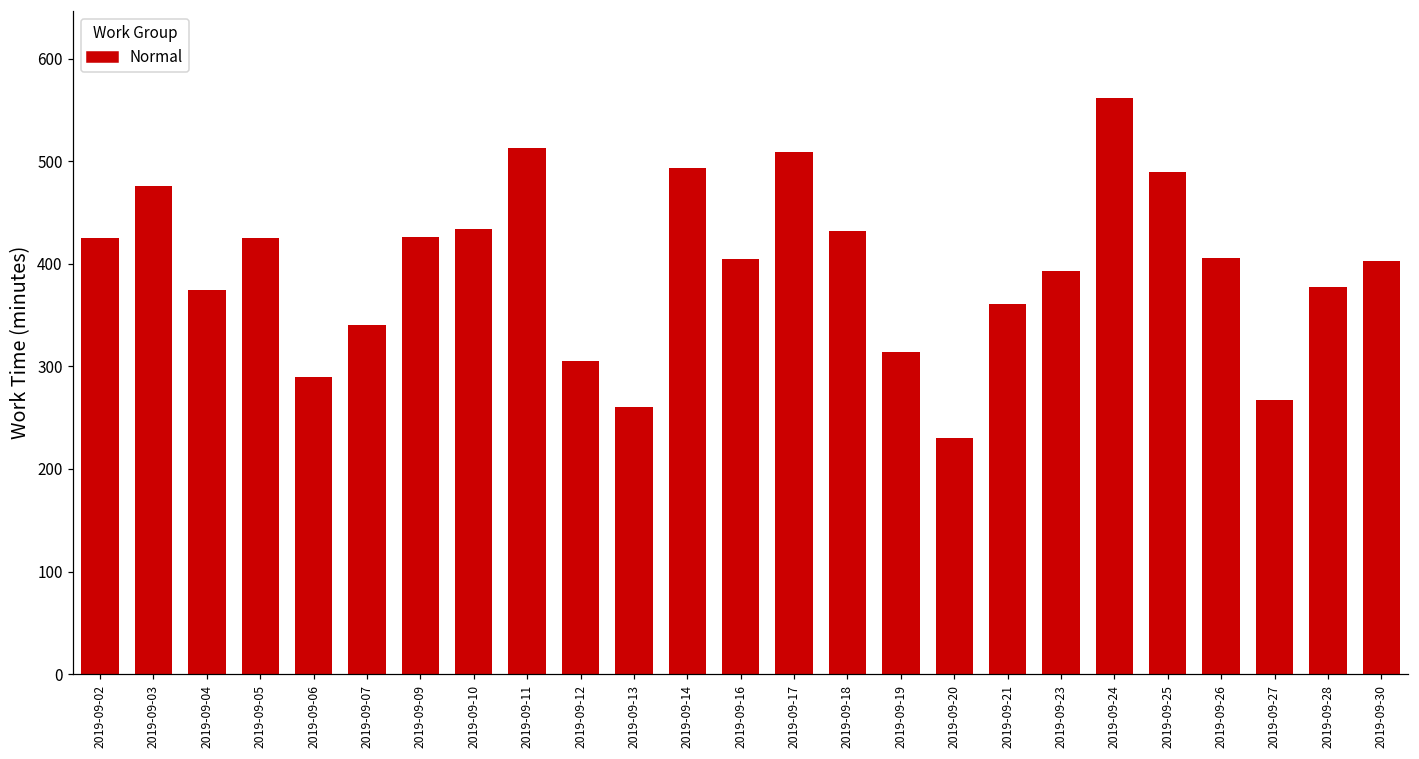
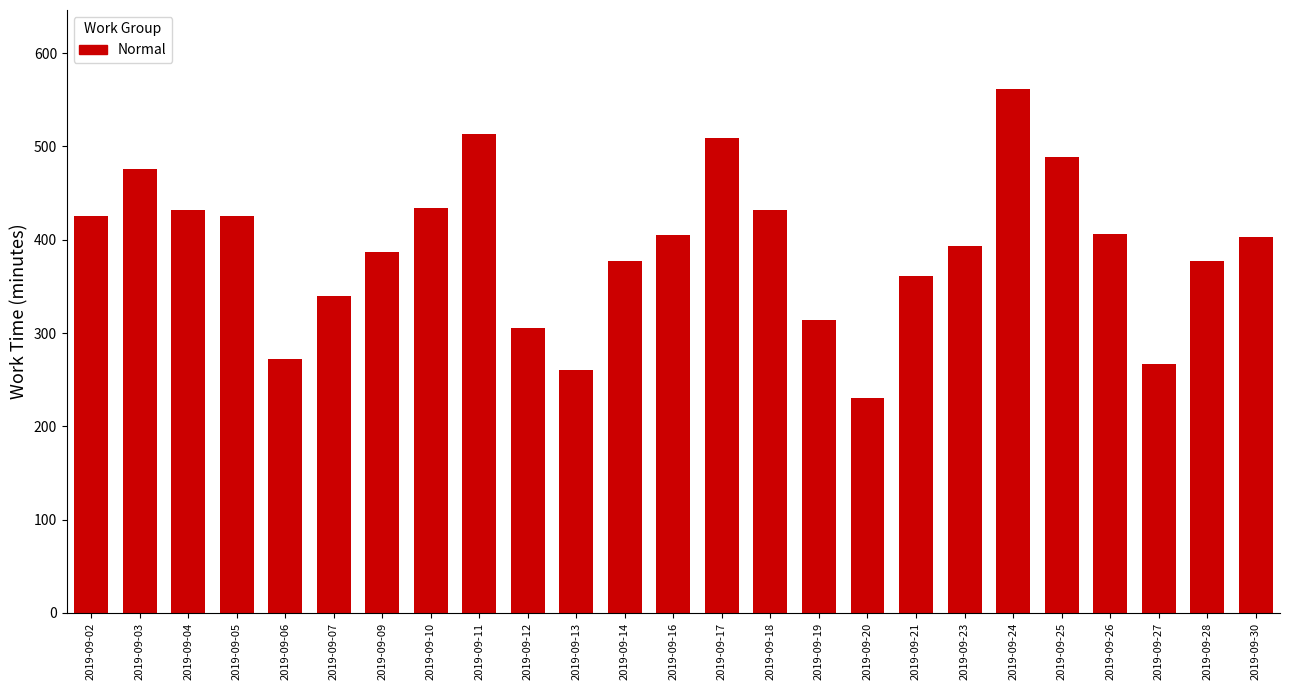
  {
    "2019-09-02": 430,
    "2019-09-03": 480,
-   "2019-09-04": 370,
+   "2019-09-04": 430,
    "2019-09-05": 430,
-   "2019-09-06": 290,
+   "2019-09-06": 270,
    "2019-09-07": 340,
-   "2019-09-09": 430,
+   "2019-09-09": 390,
    "2019-09-10": 430,
    "2019-09-11": 510,
    "2019-09-12": 310,
    "2019-09-13": 260,
-   "2019-09-14": 490,
+   "2019-09-14": 380,
    "2019-09-16": 410,
    "2019-09-17": 510,
    "2019-09-18": 430,
    "2019-09-19": 310,
    "2019-09-20": 230,
    "2019-09-21": 360,
    "2019-09-23": 390,
    "2019-09-24": 560,
    "2019-09-25": 490,
    "2019-09-26": 410,
    "2019-09-27": 270,
    "2019-09-28": 380,
    "2019-09-30": 400
  }
